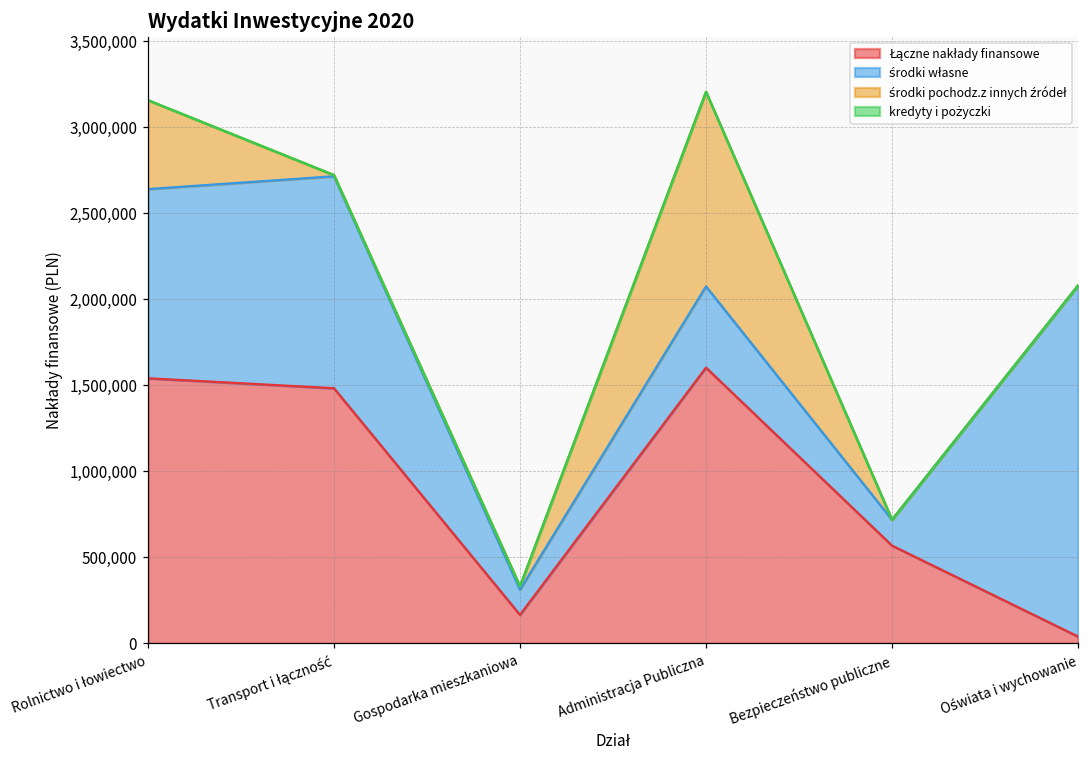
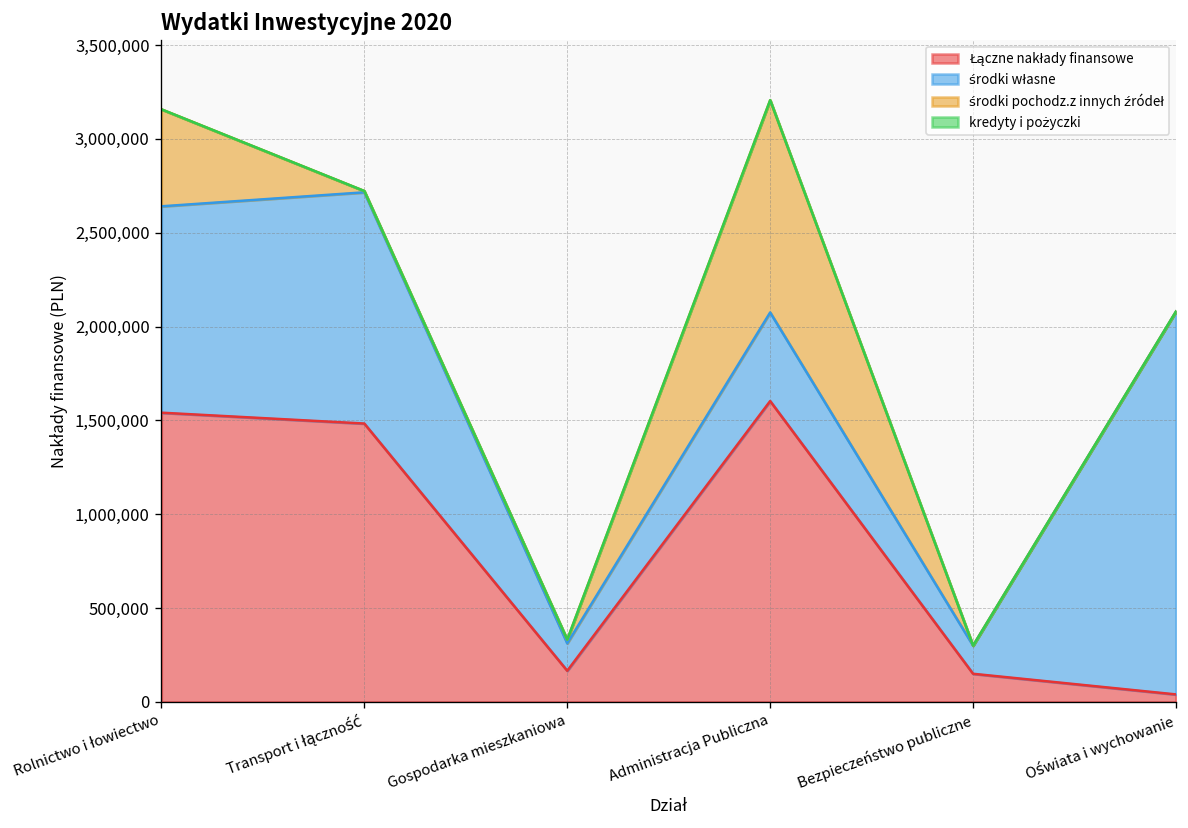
  {
    "Łączne nakłady finansowe": {
      "Rolnictwo i łowiectwo": "1,540,000",
      "Transport i łączność": "1,480,000",
      "Gospodarka mieszkaniowa": "170,000",
      "Administracja Publiczna": "1,600,000",
-     "Bezpieczeństwo publiczne": "570,000",
+     "Bezpieczeństwo publiczne": "150,000",
      "Oświata i wychowanie": "40,000"
    },
    "środki własne": {
      "Rolnictwo i łowiectwo": "1,100,000",
      "Gospodarka mieszkaniowa": "150,000",
      "Administracja Publiczna": "470,000"
    }
  }
